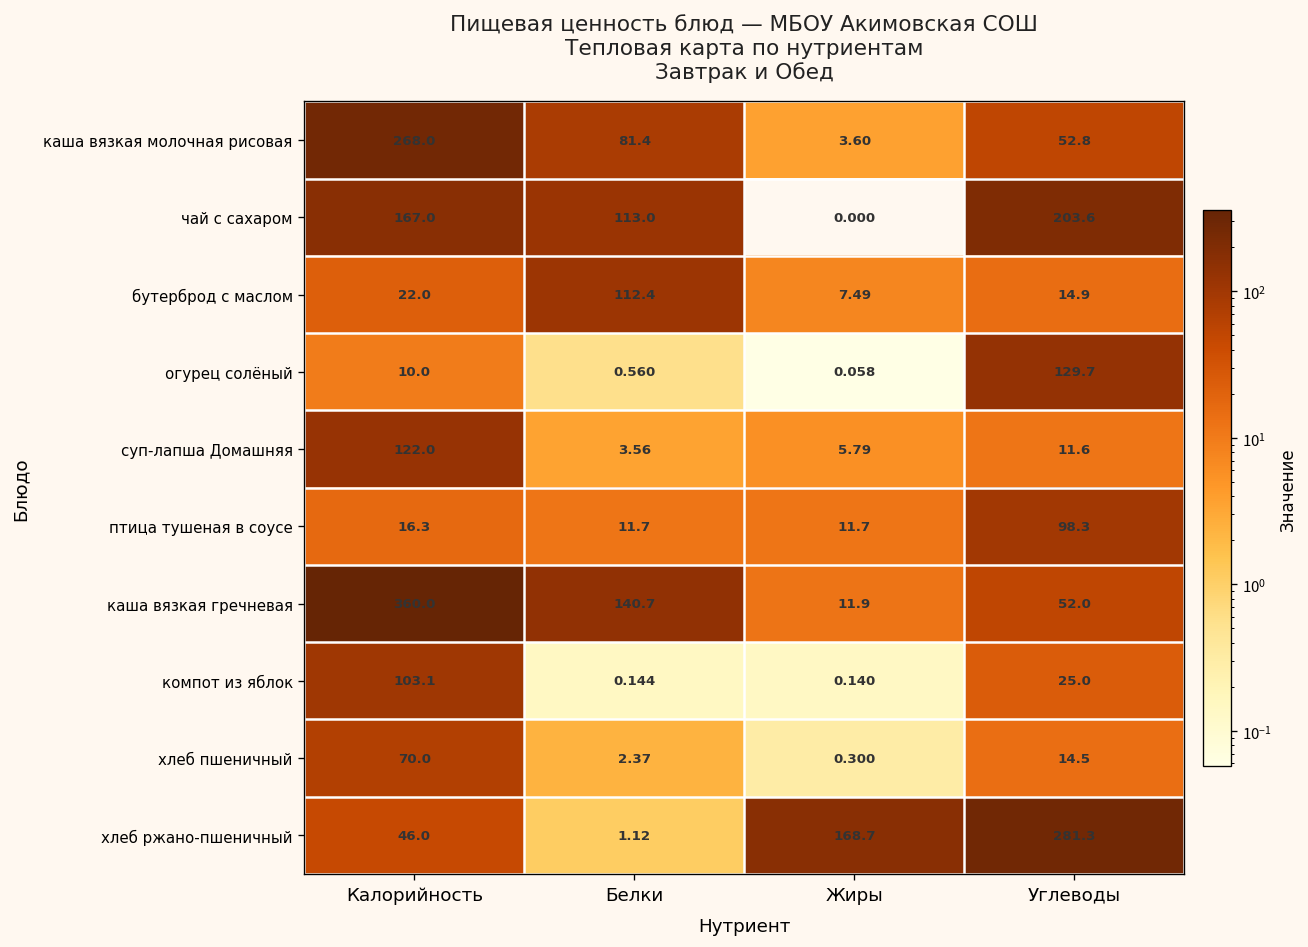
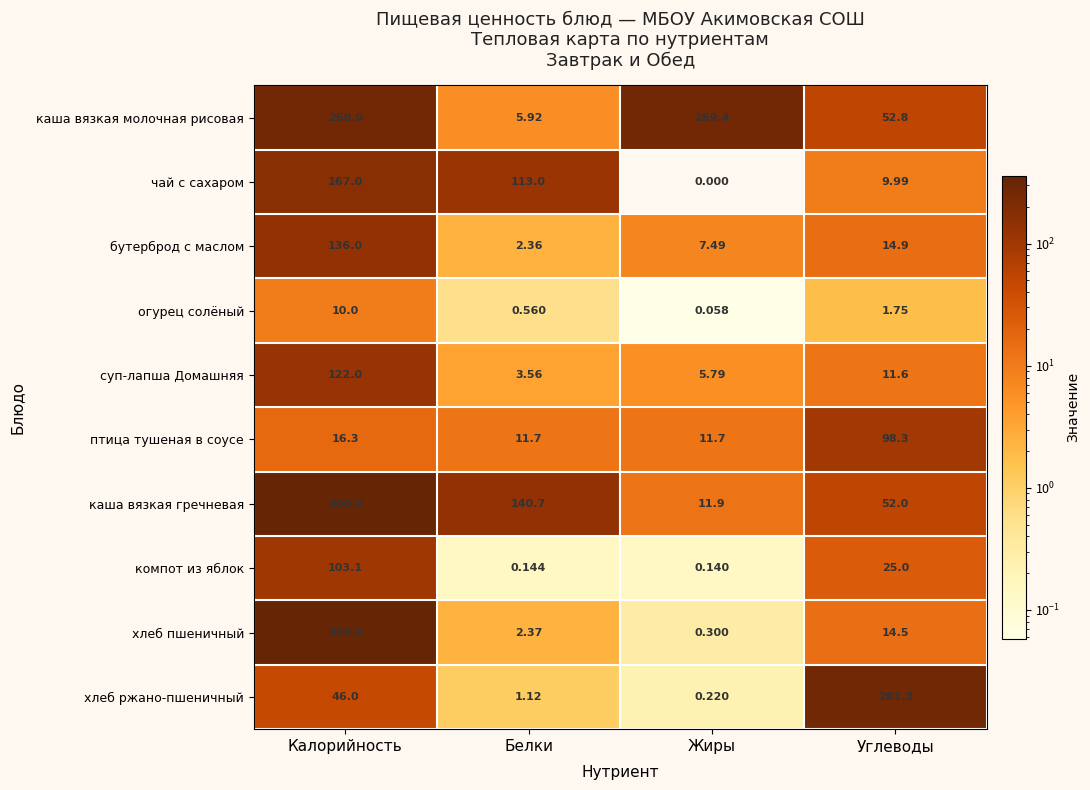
  {
    "каша вязкая молочная рисовая": {
      "Калорийность": 268.0,
-     "Белки": 81.4,
-     "Жиры": 3.60,
+     "Белки": 5.92,
+     "Жиры": 269.4,
      "Углеводы": 52.8
    },
    "чай с сахаром": {
      "Калорийность": 167.0,
      "Белки": 113.0,
      "Жиры": 0.000,
-     "Углеводы": 203.6
+     "Углеводы": 9.99
    },
    "бутерброд с маслом": {
-     "Калорийность": 22.0,
-     "Белки": 112.4,
+     "Калорийность": 136.0,
+     "Белки": 2.36,
      "Жиры": 7.49,
      "Углеводы": 14.9
    },
    "огурец солёный": {
      "Калорийность": 10.0,
      "Белки": 0.560,
      "Жиры": 0.058,
-     "Углеводы": 129.7
+     "Углеводы": 1.75
    },
    "суп-лапша Домашняя": {
      "Калорийность": 122.0,
      "Белки": 3.56,
      "Жиры": 5.79,
      "Углеводы": 11.6
    },
    "птица тушеная в соусе": {
      "Калорийность": 16.3,
      "Белки": 11.7,
      "Жиры": 11.7,
      "Углеводы": 98.3
    },
    "каша вязкая гречневая": {
      "Калорийность": 360.0,
      "Белки": 140.7,
      "Жиры": 11.9,
      "Углеводы": 52.0
    },
    "компот из яблок": {
      "Калорийность": 103.1,
      "Белки": 0.144,
      "Жиры": 0.140,
      "Углеводы": 25.0
    },
    "хлеб пшеничный": {
-     "Калорийность": 70.0,
+     "Калорийность": 359.0,
      "Белки": 2.37,
      "Жиры": 0.300,
      "Углеводы": 14.5
    },
    "хлеб ржано-пшеничный": {
      "Калорийность": 46.0,
      "Белки": 1.12,
-     "Жиры": 168.7,
+     "Жиры": 0.220,
      "Углеводы": 281.3
    }
  }
